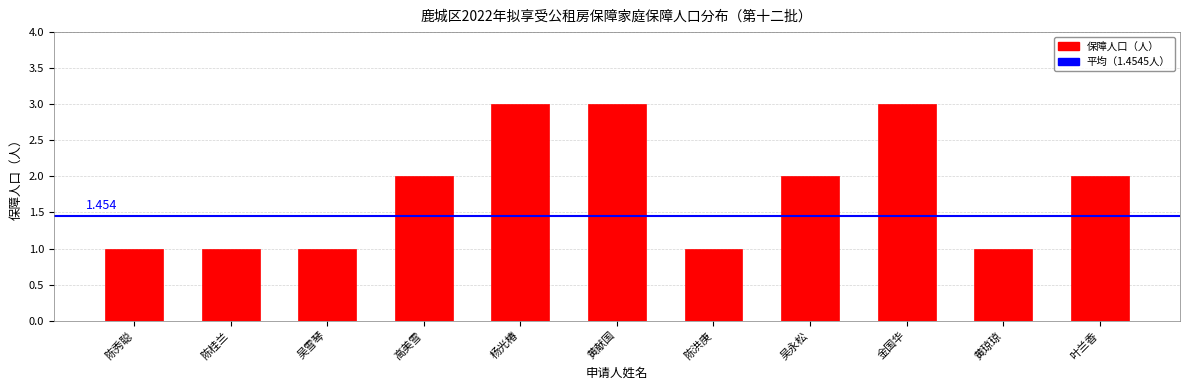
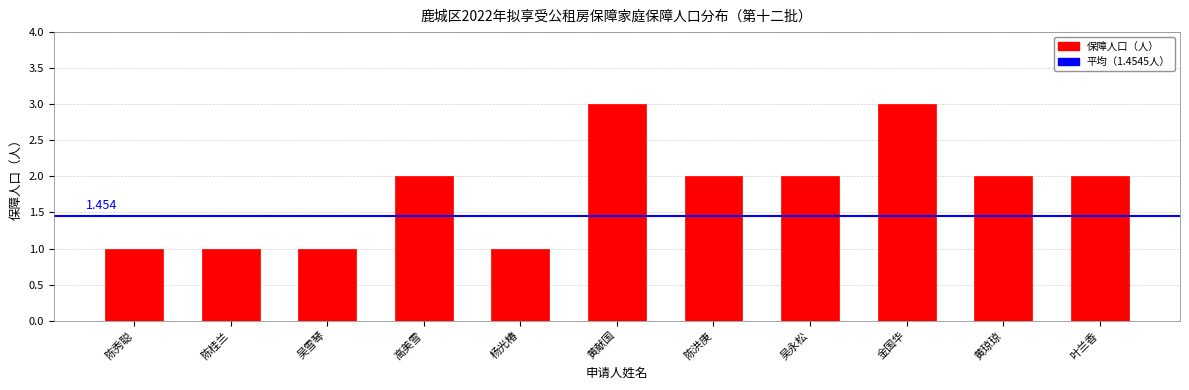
  {
    "陈秀聪": 1,
    "陈桂兰": 1,
    "吴雪琴": 1,
    "高美雪": 2,
-   "杨光椿": 3,
+   "杨光椿": 1,
    "黄献国": 3,
-   "陈洪庚": 1,
+   "陈洪庚": 2,
    "吴永松": 2,
    "金国华": 3,
-   "黄琼琼": 1,
+   "黄琼琼": 2,
    "叶兰香": 2
  }
